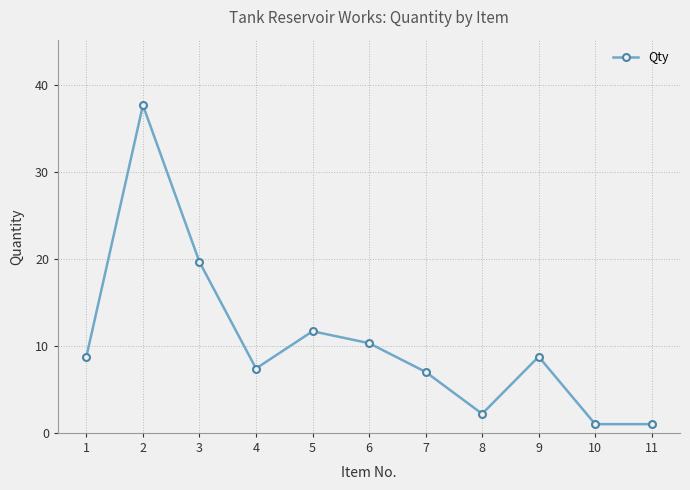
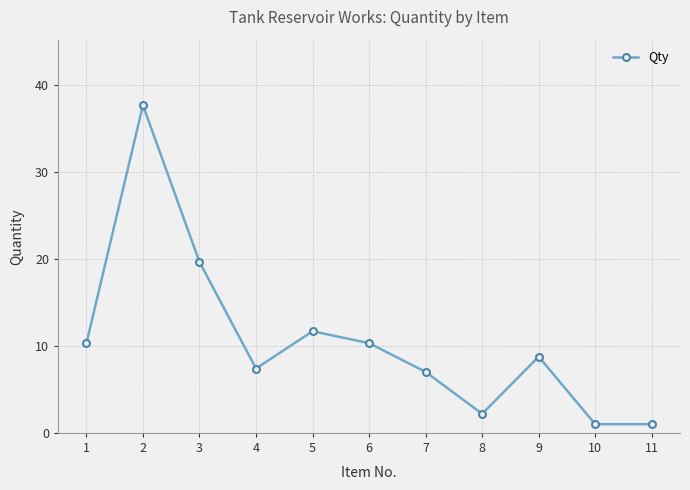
  {
-   "1": 9,
+   "1": 10,
    "2": 38,
    "3": 20,
    "4": 7,
    "5": 12,
    "6": 10,
    "7": 7,
    "8": 2,
    "9": 9,
    "10": 1,
    "11": 1
  }
